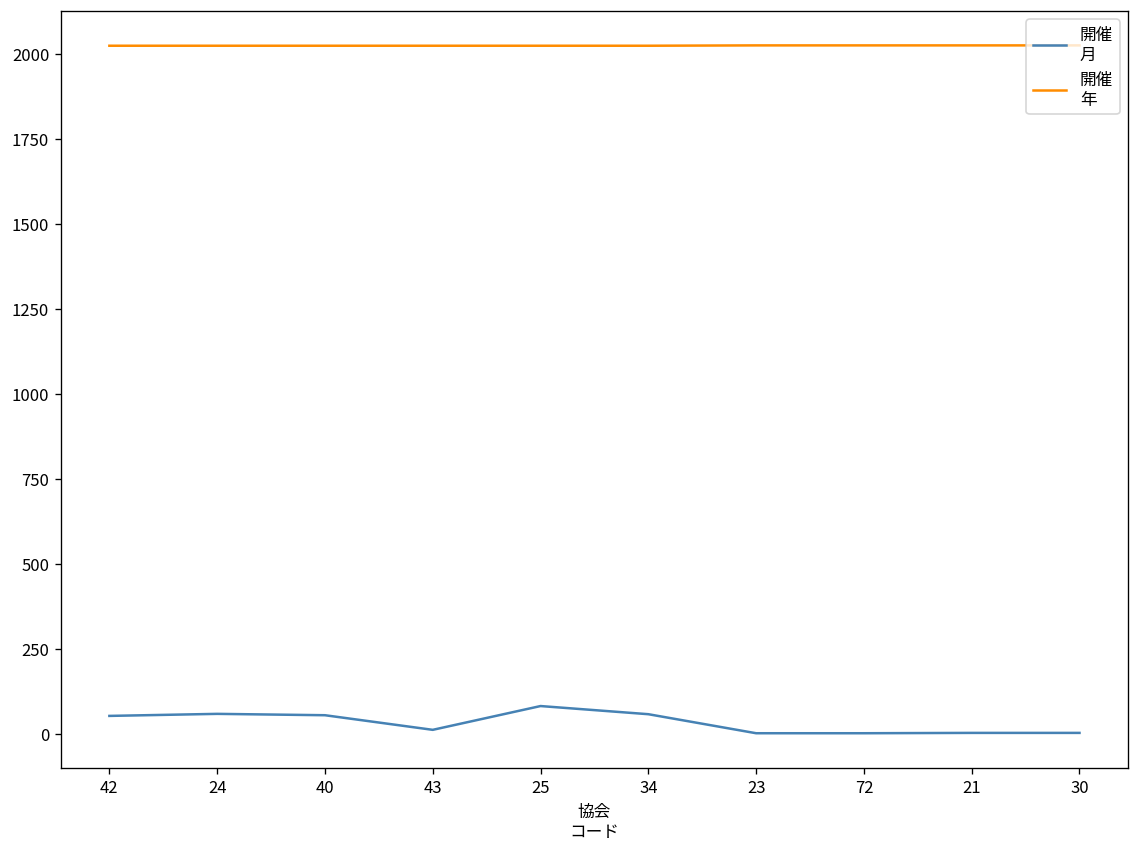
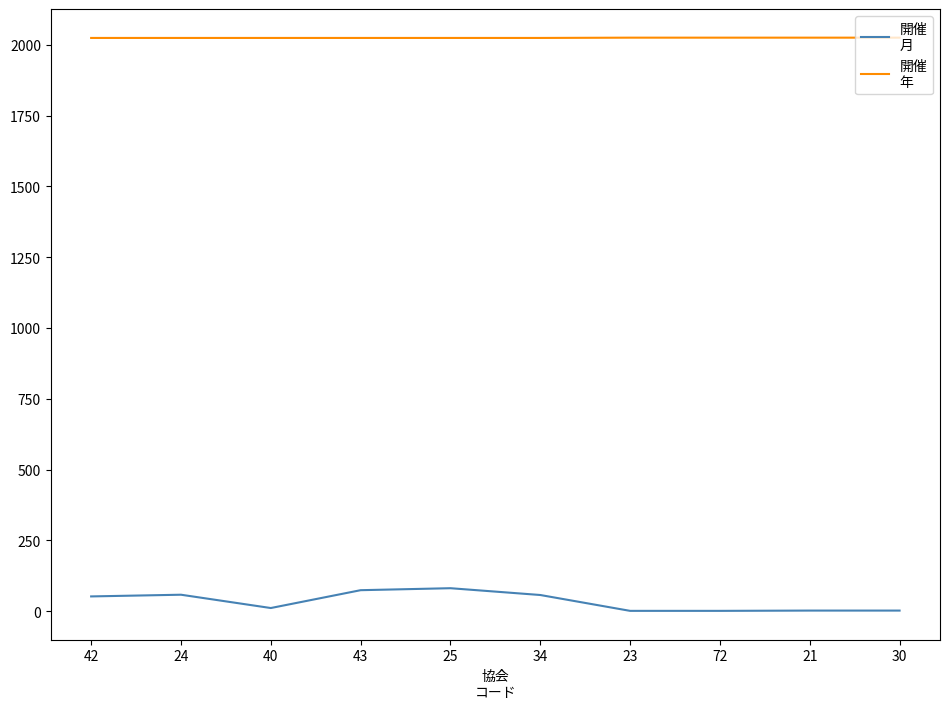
  {
    "開催 月": {
      "42": 50,
      "24": 60,
-     "40": 50,
-     "43": 10,
+     "40": 10,
+     "43": 70,
      "25": 80,
      "34": 60,
      "23": 0,
      "72": 0,
      "21": 0,
      "30": 0
    },
    "開催 年": {
      "42": 2020,
      "24": 2020,
      "40": 2020,
      "43": 2020,
      "25": 2020,
      "34": 2020,
      "23": 2030,
      "72": 2030,
      "21": 2030
    }
  }
